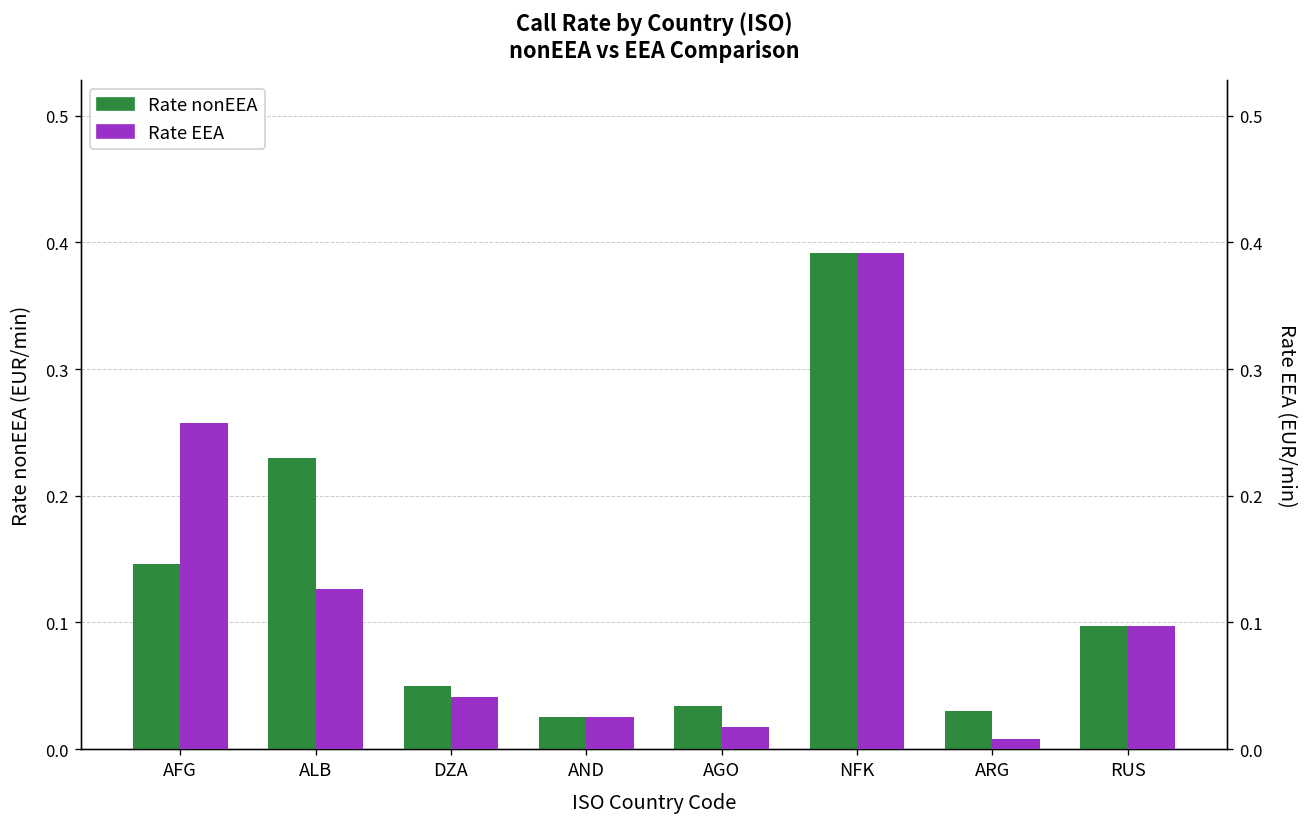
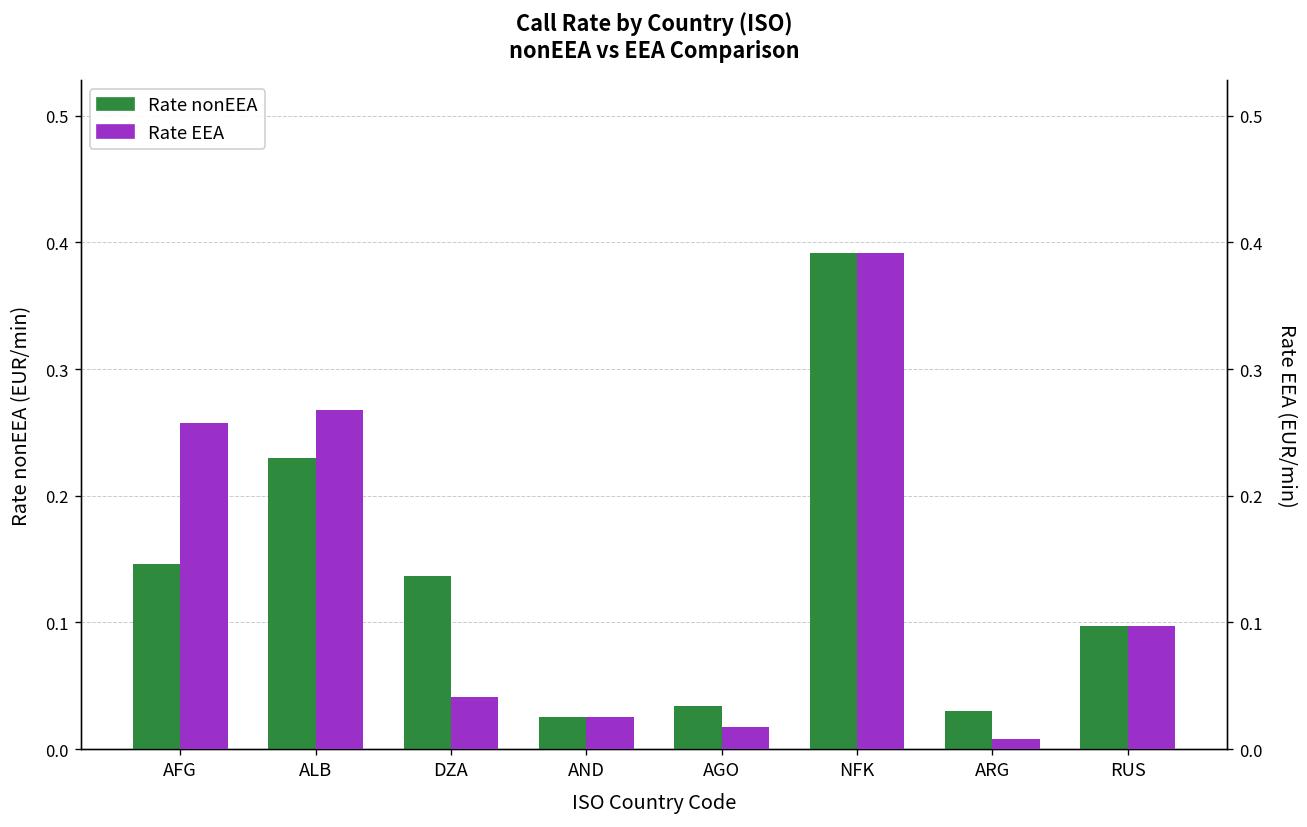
  {
    "Rate nonEEA": {
      "AFG": 0.146,
      "ALB": 0.230,
-     "DZA": 0.050,
+     "DZA": 0.137,
      "AND": 0.026,
      "AGO": 0.034,
      "NFK": 0.391,
      "ARG": 0.030,
      "RUS": 0.097
    },
    "Rate EEA": {
      "AFG": 0.258,
-     "ALB": 0.127,
+     "ALB": 0.268,
      "DZA": 0.041,
      "AND": 0.026,
      "AGO": 0.018,
      "NFK": 0.391,
      "ARG": 0.008,
      "RUS": 0.097
    }
  }
